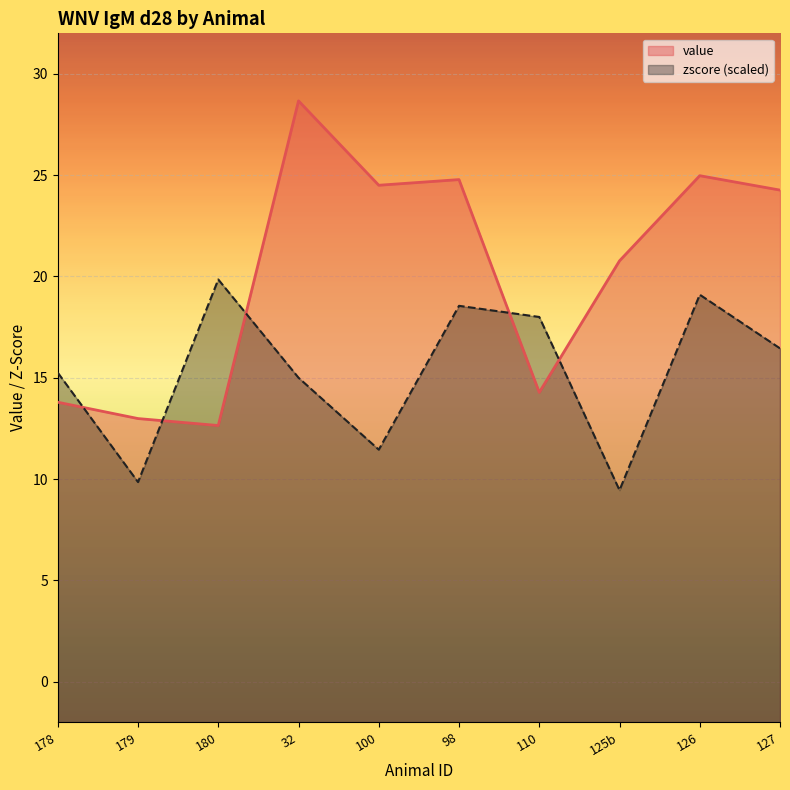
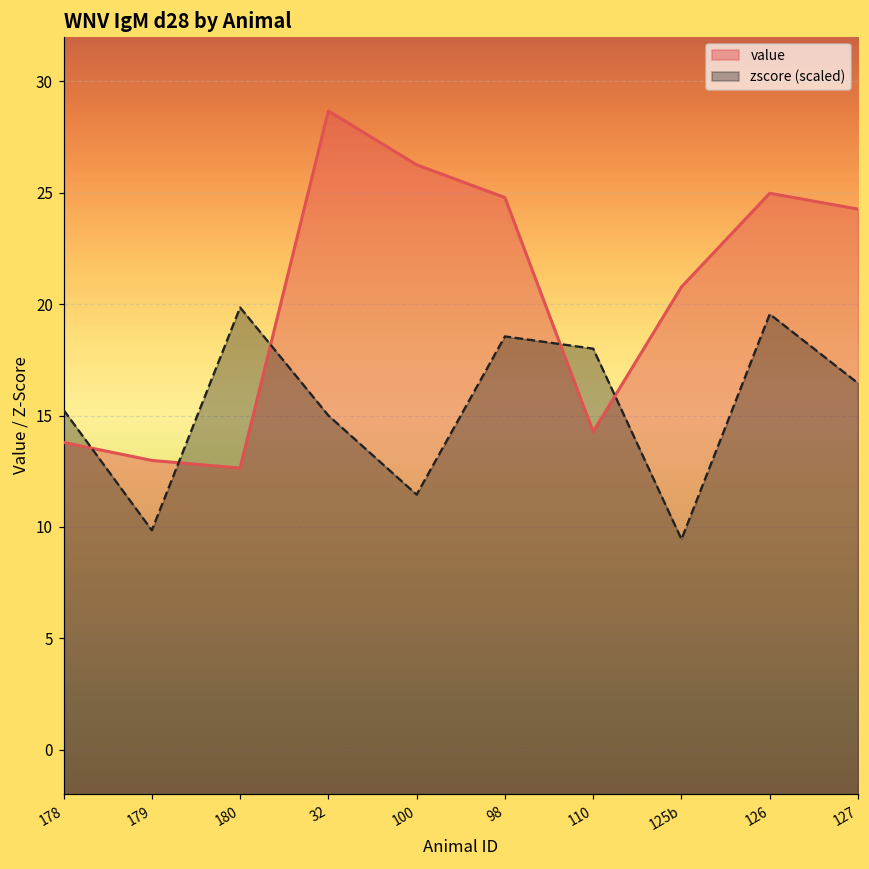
  {
    "value": {
      "178": 13.8,
      "179": 13.0,
      "180": 12.6,
      "32": 28.7,
-     "100": 24.5,
+     "100": 26.3,
      "98": 24.8,
      "110": 14.3,
      "125b": 20.8,
      "126": 25.0,
      "127": 24.3
    },
    "zscore (scaled)": {
      "178": 15.3,
      "179": 9.9,
      "180": 19.9,
      "32": 15.0,
      "100": 11.5,
      "98": 18.6,
      "110": 18.0,
      "125b": 9.5,
-     "126": 19.1,
+     "126": 19.6,
      "127": 16.5
    }
  }
